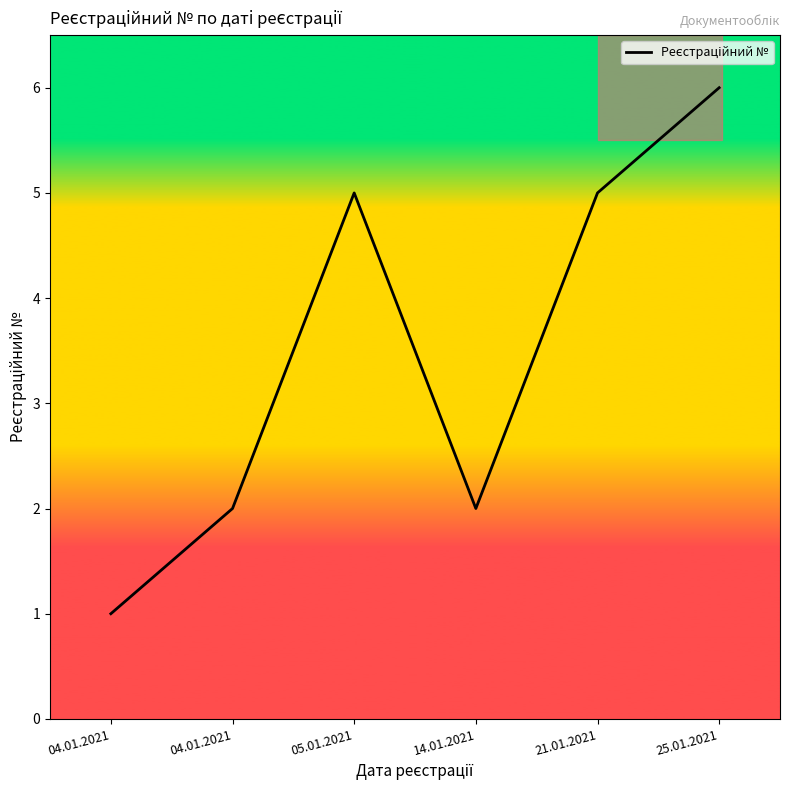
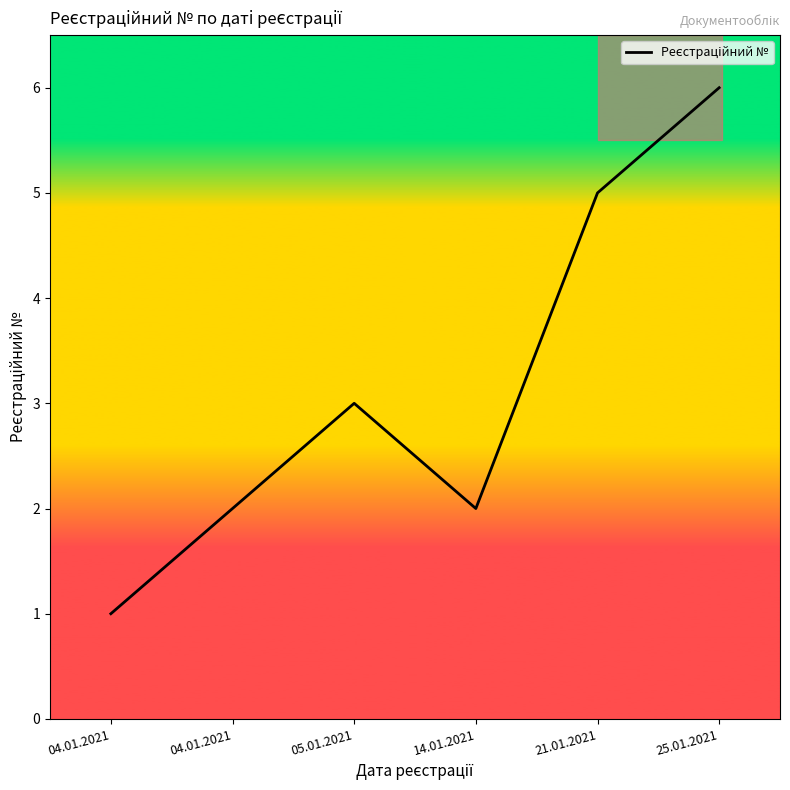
  {
-   "05.01.2021": 5,
+   "05.01.2021": 3,
    "14.01.2021": 2,
    "21.01.2021": 5
  }
